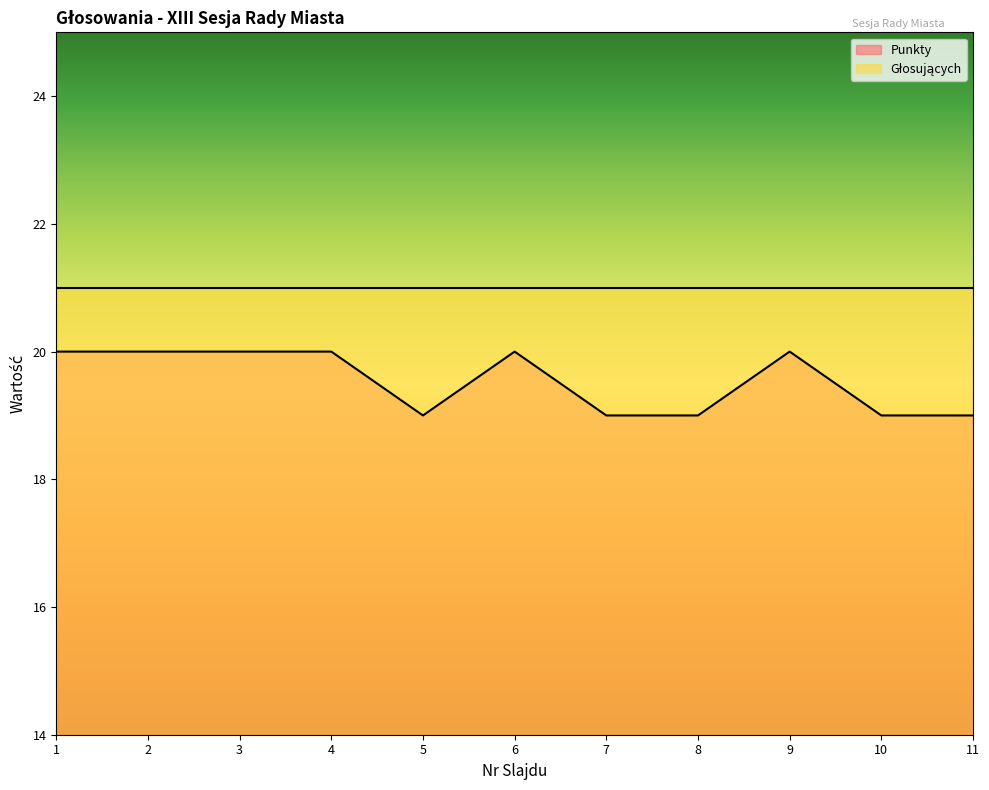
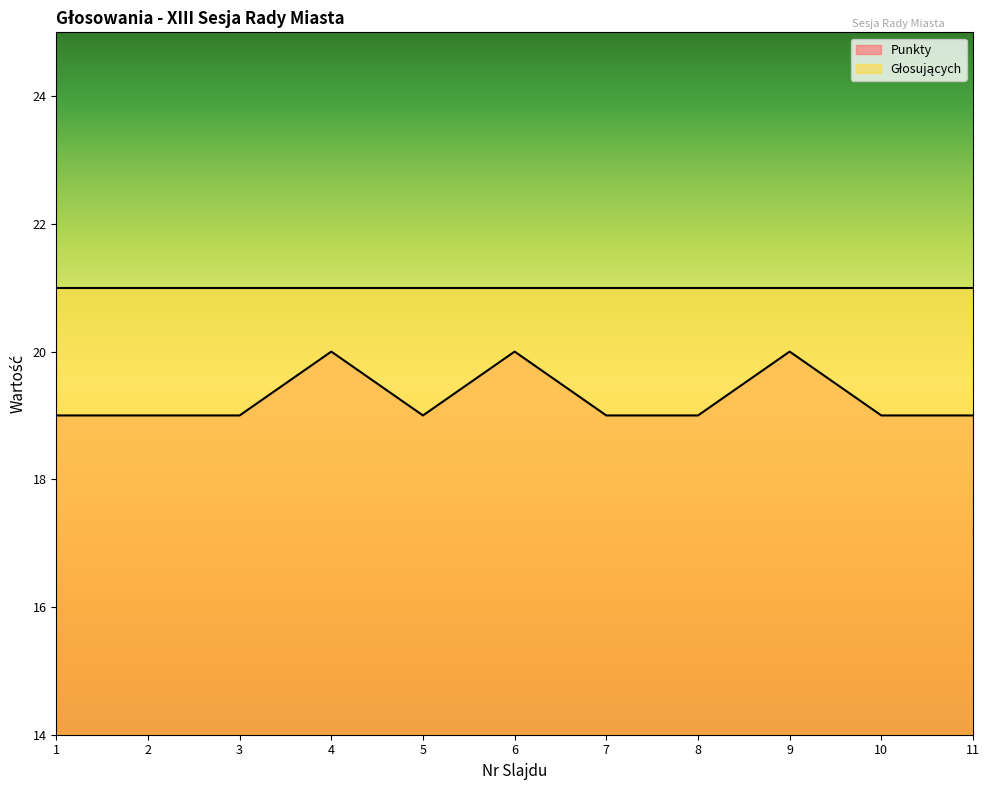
  {
    "Punkty": {
-     "1": 20,
-     "2": 20,
-     "3": 20,
+     "1": 19,
+     "2": 19,
+     "3": 19,
      "4": 20,
      "5": 19,
      "6": 20,
      "7": 19,
      "8": 19,
      "9": 20,
      "10": 19,
      "11": 19
    },
    "Głosujących": {
      "1": 21,
      "2": 21,
      "3": 21,
      "4": 21,
      "5": 21,
      "6": 21,
      "7": 21,
      "8": 21,
      "9": 21,
      "10": 21,
      "11": 21
    }
  }
